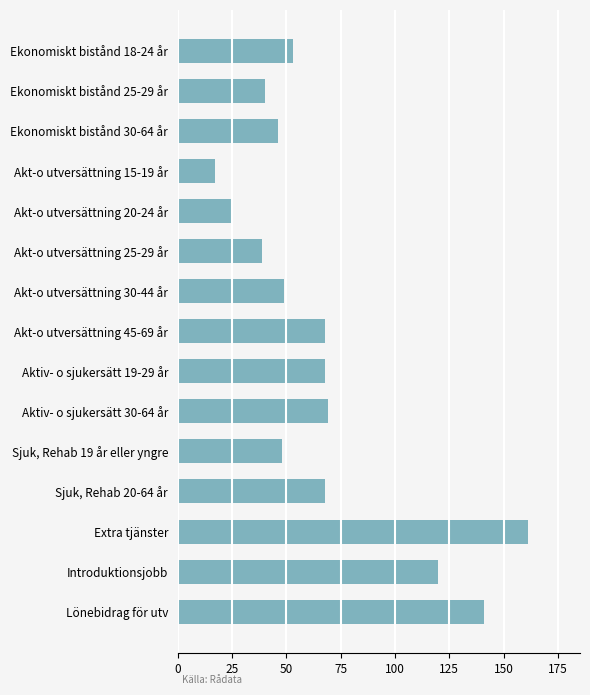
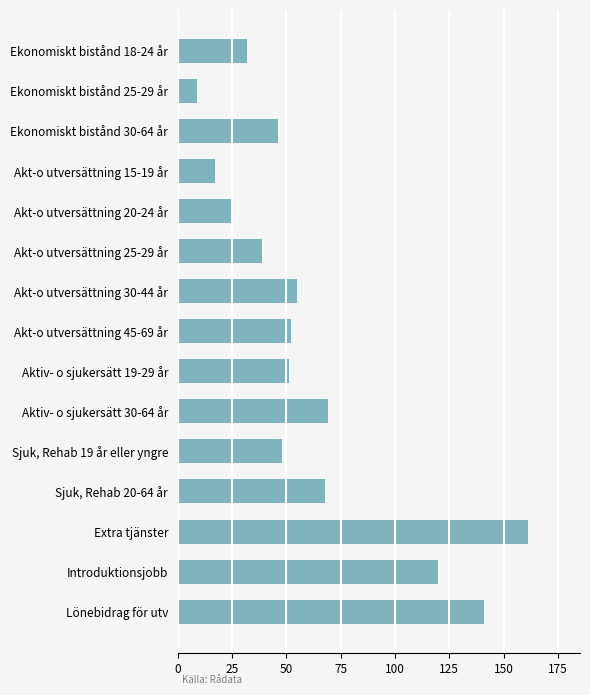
  {
-   "Ekonomiskt bistånd 18-24 år": 53,
-   "Ekonomiskt bistånd 25-29 år": 40,
+   "Ekonomiskt bistånd 18-24 år": 32,
+   "Ekonomiskt bistånd 25-29 år": 9,
    "Ekonomiskt bistånd 30-64 år": 46,
    "Akt-o utversättning 15-19 år": 17,
    "Akt-o utversättning 20-24 år": 25,
    "Akt-o utversättning 25-29 år": 39,
-   "Akt-o utversättning 30-44 år": 49,
-   "Akt-o utversättning 45-69 år": 68,
-   "Aktiv- o sjukersätt 19-29 år": 68,
+   "Akt-o utversättning 30-44 år": 55,
+   "Akt-o utversättning 45-69 år": 52,
+   "Aktiv- o sjukersätt 19-29 år": 51,
    "Aktiv- o sjukersätt 30-64 år": 69,
    "Sjuk, Rehab 19 år eller yngre": 48,
    "Sjuk, Rehab 20-64 år": 68,
    "Extra tjänster": 161,
    "Introduktionsjobb": 120,
    "Lönebidrag för utv": 141
  }
